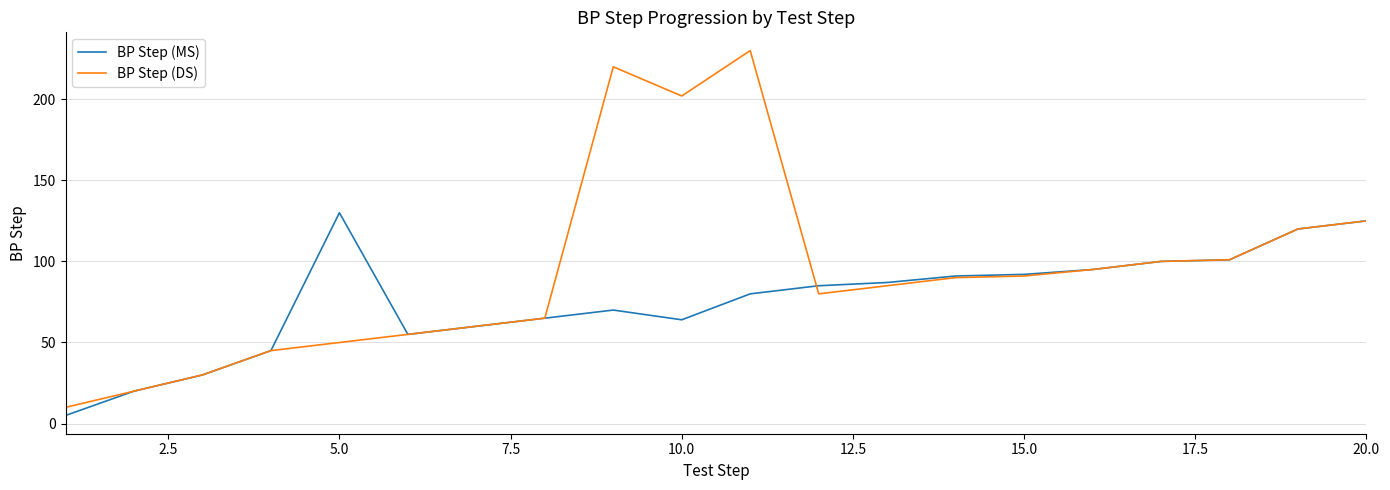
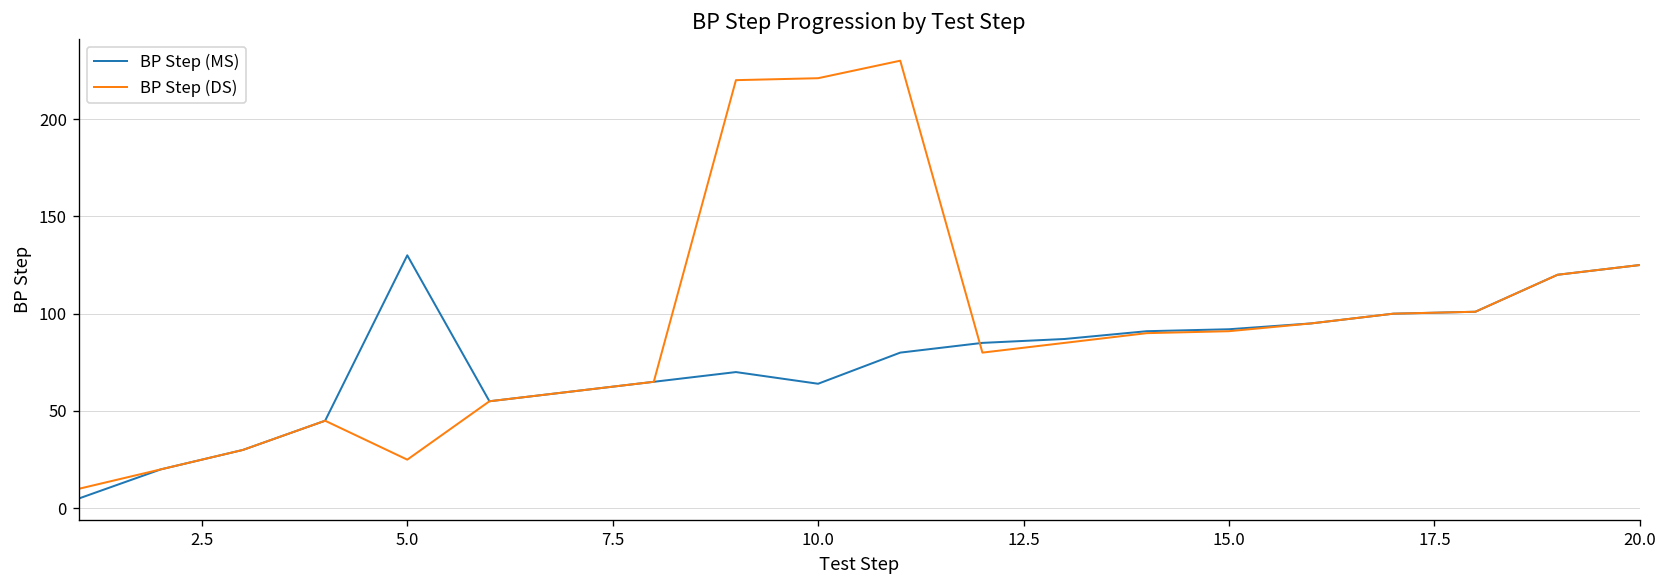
  {
    "BP Step (MS)": {
      "5.0": 130,
      "10.0": 64
    },
    "BP Step (DS)": {
-     "5.0": 50,
-     "10.0": 202
+     "5.0": 25,
+     "10.0": 221
    }
  }
